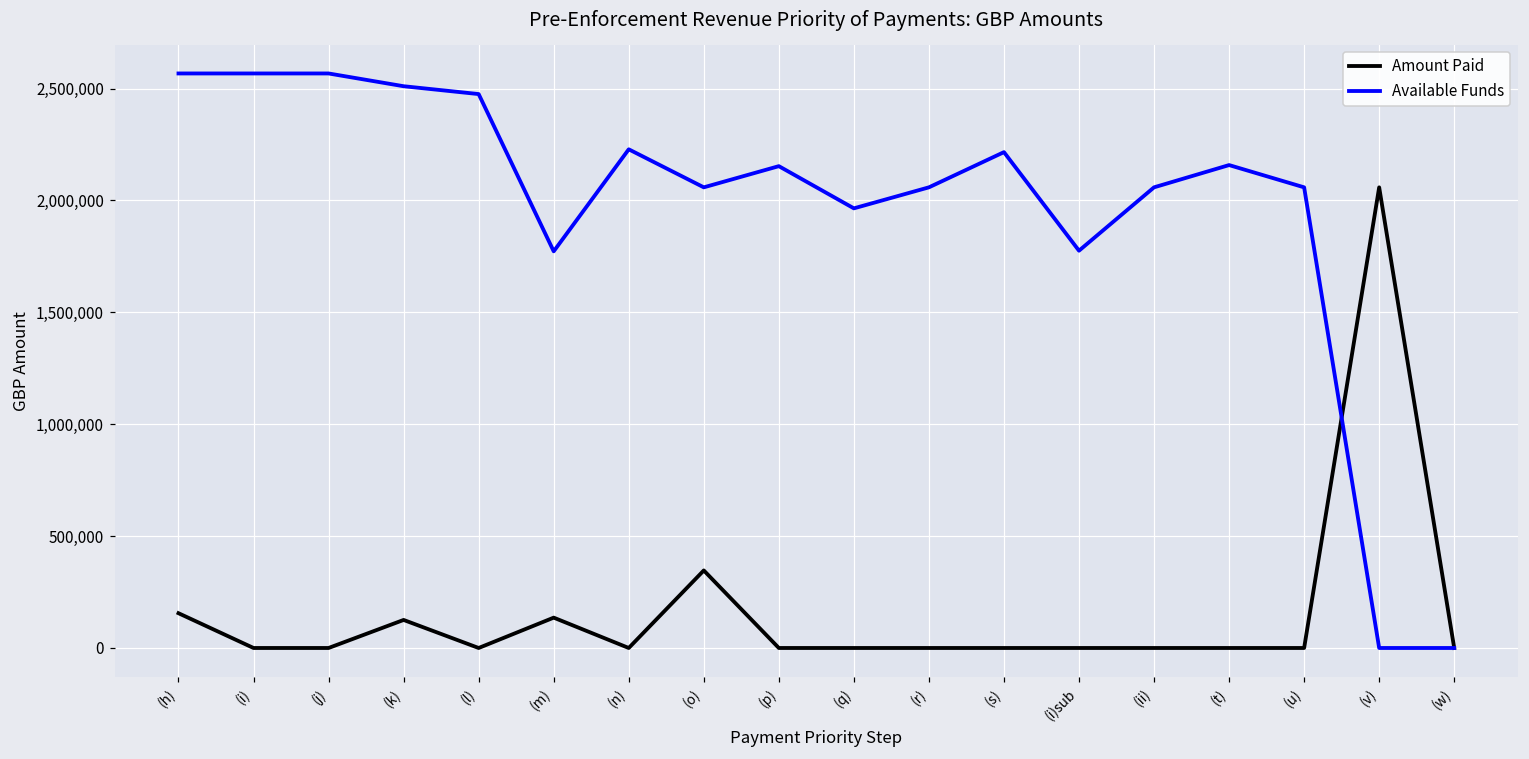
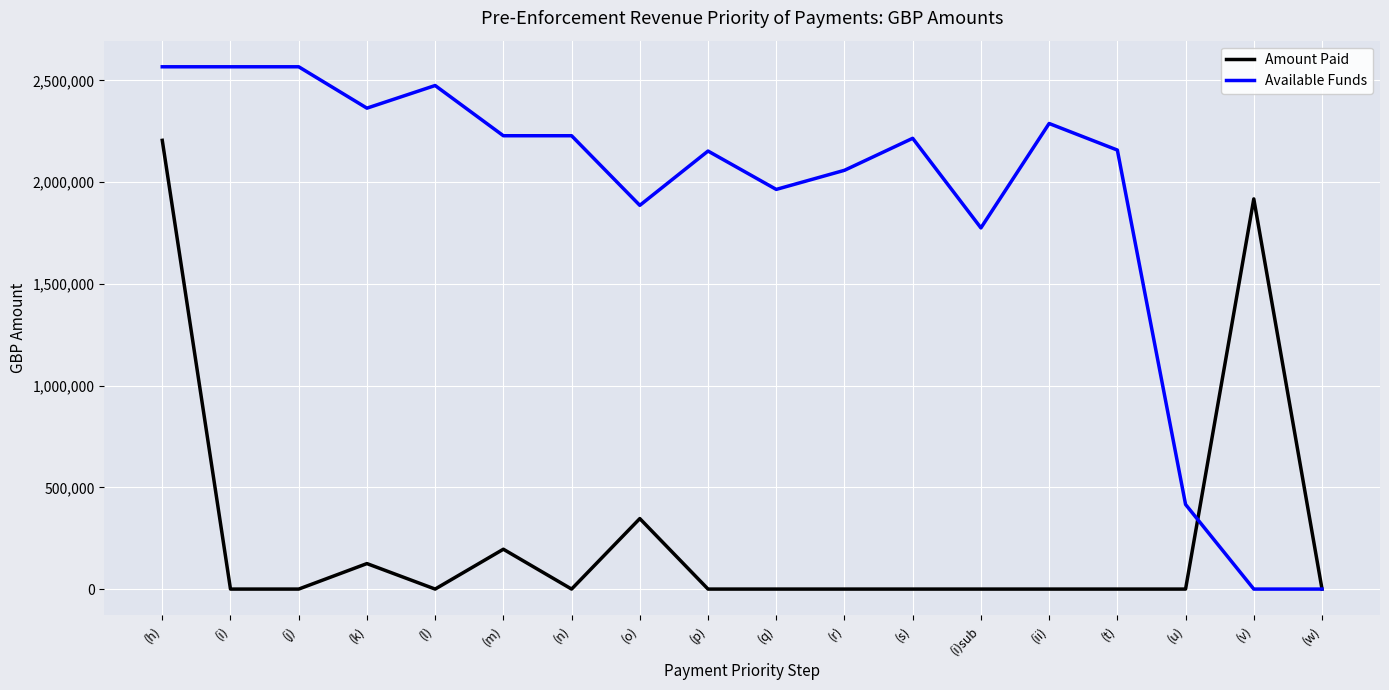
  {
    "Amount Paid": {
-     "(h)": "160,000",
+     "(h)": "2,210,000",
      "(i)": "0",
      "(j)": "0",
      "(k)": "130,000",
      "(l)": "0",
-     "(m)": "140,000",
+     "(m)": "200,000",
      "(n)": "0",
      "(o)": "350,000",
      "(p)": "0",
      "(q)": "0",
      "(r)": "0",
      "(s)": "0",
      "(i)sub": "0",
      "(ii)": "0",
      "(t)": "0",
      "(u)": "0",
-     "(v)": "2,060,000"
+     "(v)": "1,920,000"
    },
    "Available Funds": {
      "(h)": "2,570,000",
      "(i)": "2,570,000",
      "(j)": "2,570,000",
-     "(k)": "2,510,000",
+     "(k)": "2,360,000",
      "(l)": "2,480,000",
-     "(m)": "1,770,000",
+     "(m)": "2,230,000",
      "(n)": "2,230,000",
-     "(o)": "2,060,000",
+     "(o)": "1,890,000",
      "(p)": "2,150,000",
      "(q)": "1,960,000",
      "(r)": "2,060,000",
      "(s)": "2,220,000",
      "(i)sub": "1,780,000",
-     "(ii)": "2,060,000",
+     "(ii)": "2,290,000",
      "(t)": "2,160,000",
-     "(u)": "2,060,000",
+     "(u)": "420,000",
      "(v)": "0"
    }
  }
